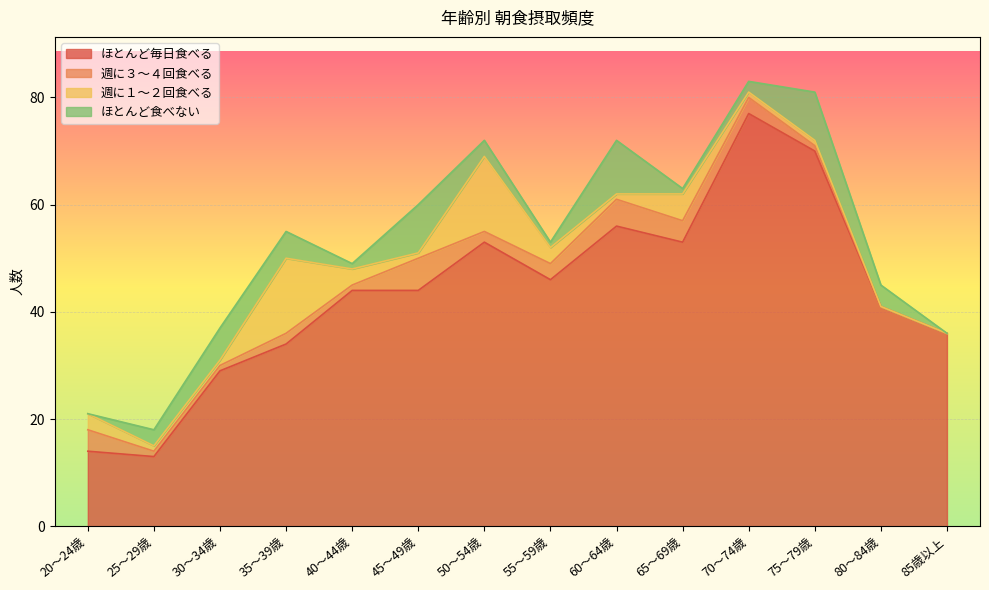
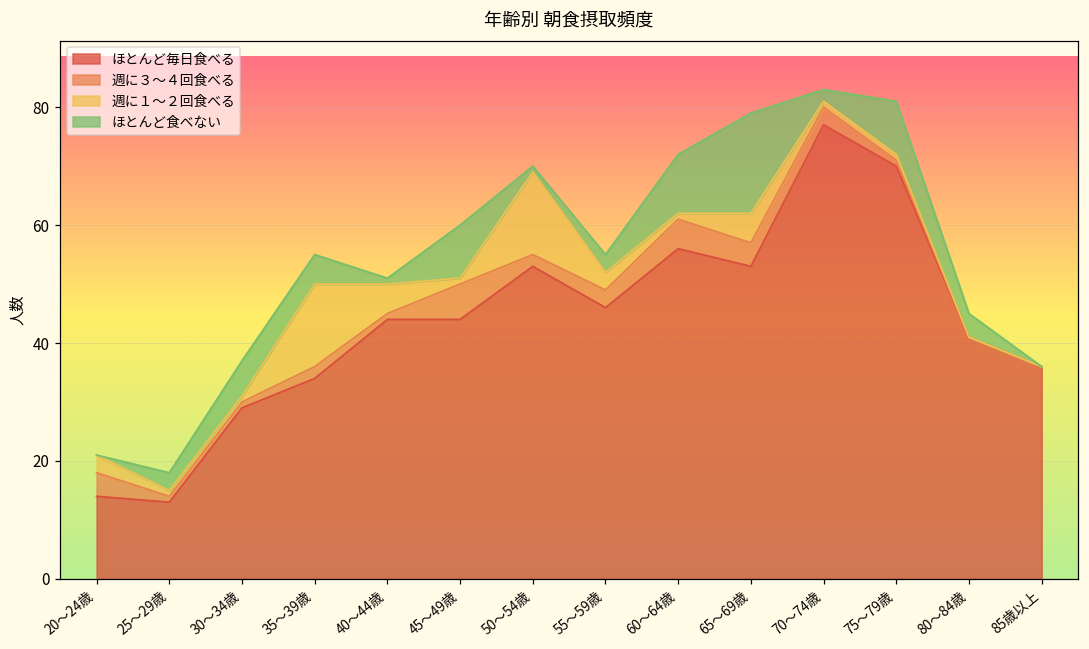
  {
    "週に１～２回食べる": {
      "25～29歳": 1,
      "30～34歳": 1,
      "35～39歳": 14,
-     "40～44歳": 3,
+     "40～44歳": 5,
      "45～49歳": 1,
      "50～54歳": 14,
      "55～59歳": 3,
      "60～64歳": 1,
      "65～69歳": 5,
      "70～74歳": 1,
      "75～79歳": 1
    },
    "ほとんど食べない": {
      "25～29歳": 3,
      "30～34歳": 6,
      "35～39歳": 5,
      "40～44歳": 1,
      "45～49歳": 9,
-     "50～54歳": 3,
-     "55～59歳": 1,
+     "50～54歳": 1,
+     "55～59歳": 3,
      "60～64歳": 10,
-     "65～69歳": 1,
+     "65～69歳": 17,
      "70～74歳": 2,
      "75～79歳": 9,
      "80～84歳": 4
    }
  }
